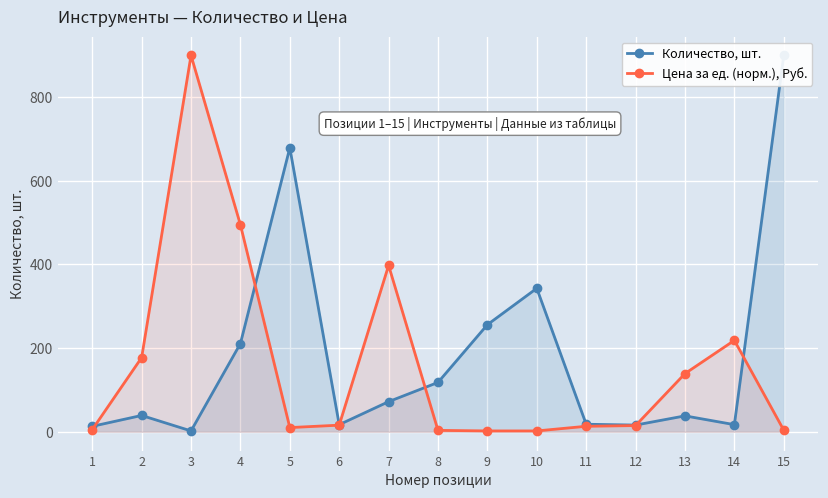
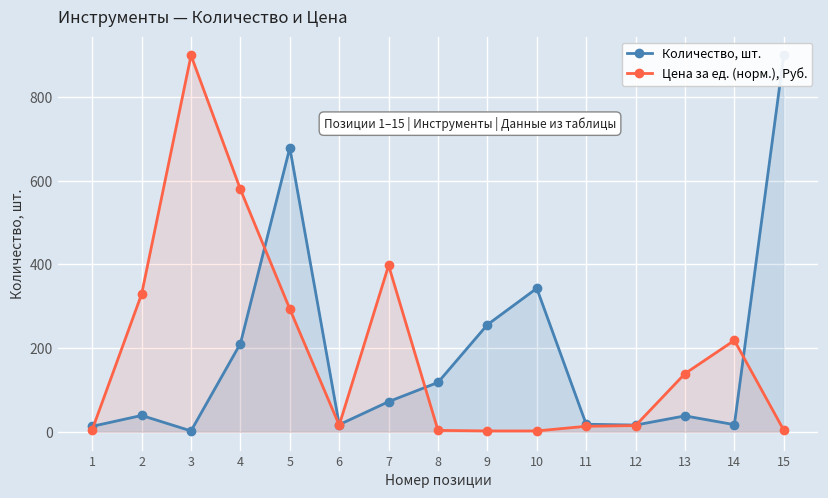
  {
    "Количество, шт.": {
      "1": 10,
      "2": 40,
      "3": 0,
      "4": 210,
      "5": 680,
      "7": 70,
      "8": 120,
      "9": 260,
      "10": 340,
      "13": 40,
      "14": 20
    },
    "Цена за ед. (норм.), Руб.": {
      "1": 10,
-     "2": 180,
+     "2": 330,
      "3": 900,
-     "4": 490,
-     "5": 10,
+     "4": 580,
+     "5": 290,
      "7": 400,
      "8": 0,
      "9": 0,
      "10": 0,
      "13": 140,
      "14": 220,
      "15": 0
    }
  }
